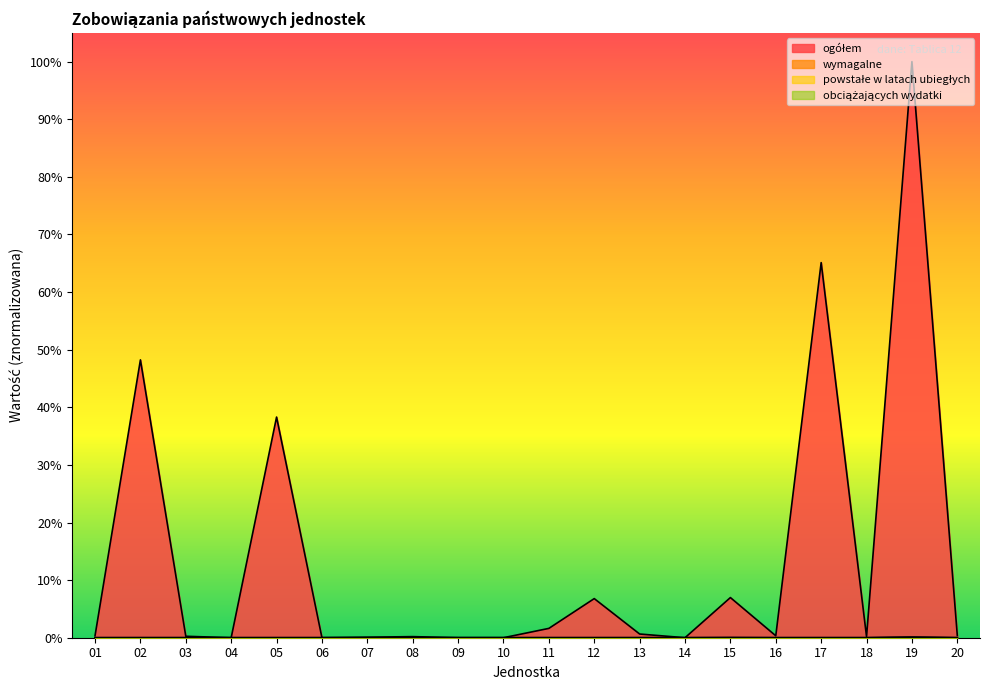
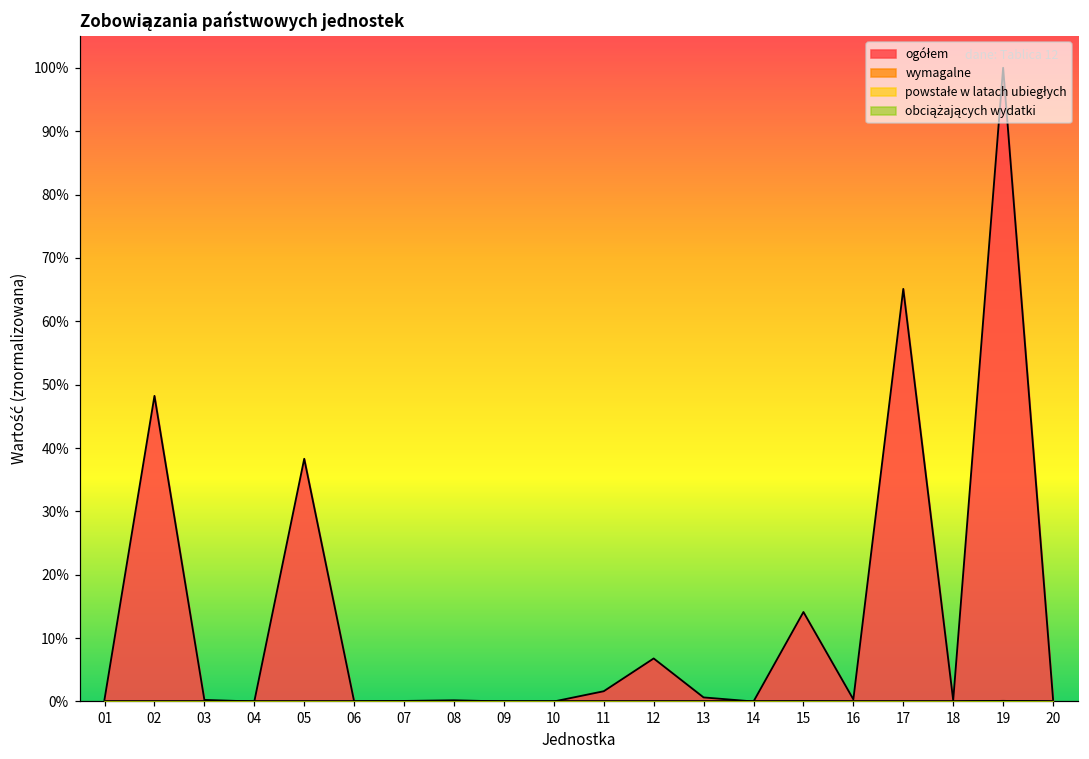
  {
    "ogółem": {
      "02": "48%",
      "05": "38%",
      "11": "2%",
      "12": "7%",
      "13": "1%",
-     "15": "7%",
+     "15": "14%",
      "17": "65%"
    }
  }
